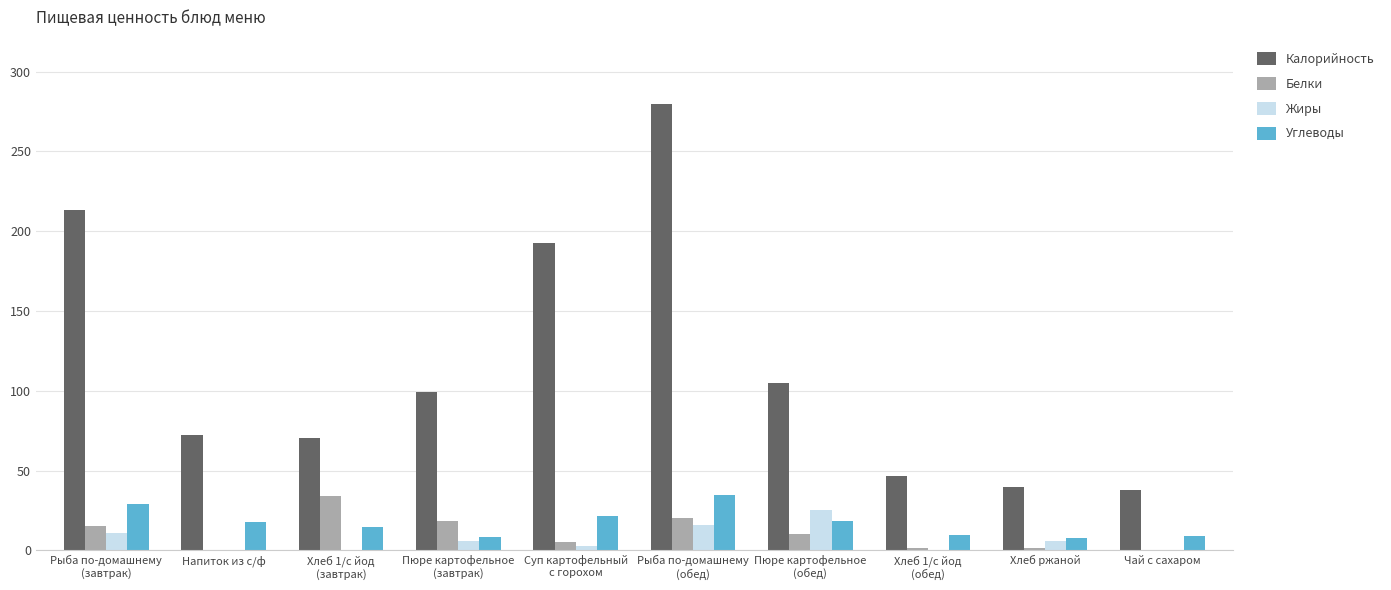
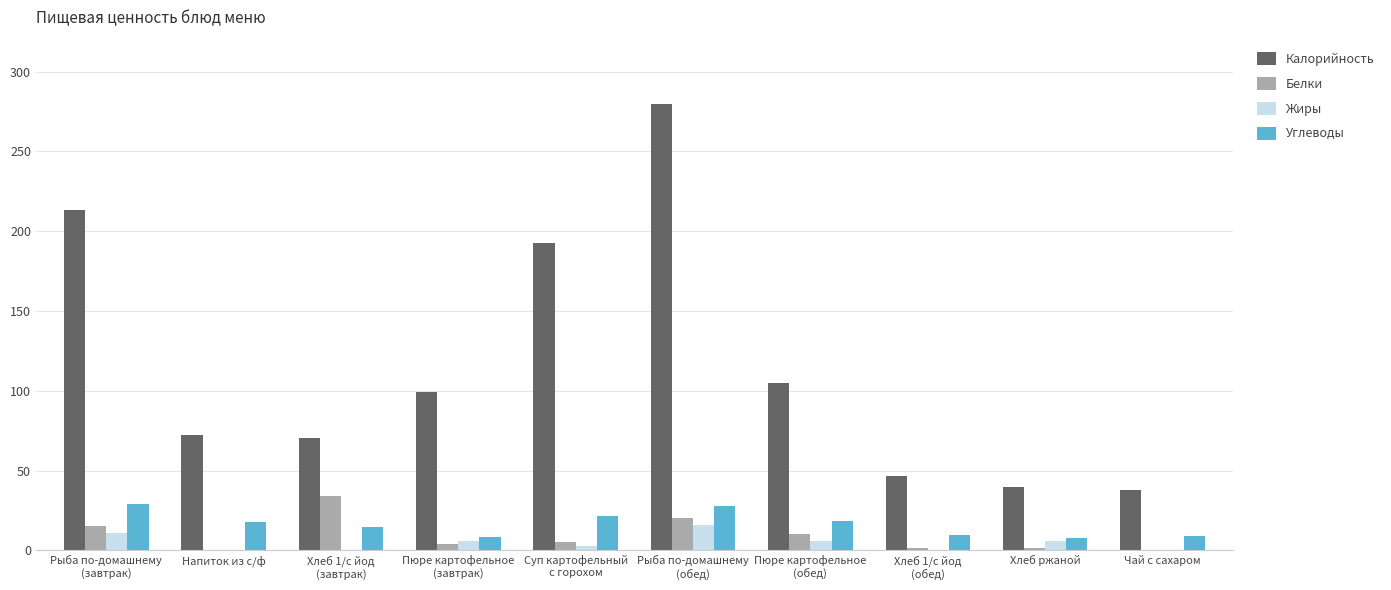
  {
    "Калорийность": {
      "Рыба по-домашнему (завтрак)": 213,
      "Напиток из с/ф": 72,
      "Хлеб 1/с йод (завтрак)": 70,
      "Пюре картофельное (завтрак)": 99,
      "Суп картофельный с горохом": 193,
      "Рыба по-домашнему (обед)": 280,
      "Пюре картофельное (обед)": 105,
      "Хлеб 1/с йод (обед)": 47,
      "Хлеб ржаной": 40,
      "Чай с сахаром": 38
    },
    "Белки": {
      "Рыба по-домашнему (завтрак)": 15,
      "Хлеб 1/с йод (завтрак)": 34,
-     "Пюре картофельное (завтрак)": 19,
+     "Пюре картофельное (завтрак)": 4,
      "Суп картофельный с горохом": 5,
      "Рыба по-домашнему (обед)": 20,
      "Пюре картофельное (обед)": 11
    },
    "Жиры": {
      "Рыба по-домашнему (завтрак)": 11,
      "Пюре картофельное (завтрак)": 6,
      "Суп картофельный с горохом": 3,
      "Рыба по-домашнему (обед)": 16,
-     "Пюре картофельное (обед)": 25,
+     "Пюре картофельное (обед)": 6,
      "Хлеб ржаной": 6
    },
    "Углеводы": {
      "Рыба по-домашнему (завтрак)": 29,
      "Напиток из с/ф": 18,
      "Хлеб 1/с йод (завтрак)": 15,
      "Пюре картофельное (завтрак)": 9,
      "Суп картофельный с горохом": 22,
-     "Рыба по-домашнему (обед)": 35,
+     "Рыба по-домашнему (обед)": 28,
      "Пюре картофельное (обед)": 19,
      "Хлеб 1/с йод (обед)": 10,
      "Хлеб ржаной": 8,
      "Чай с сахаром": 9
    }
  }
